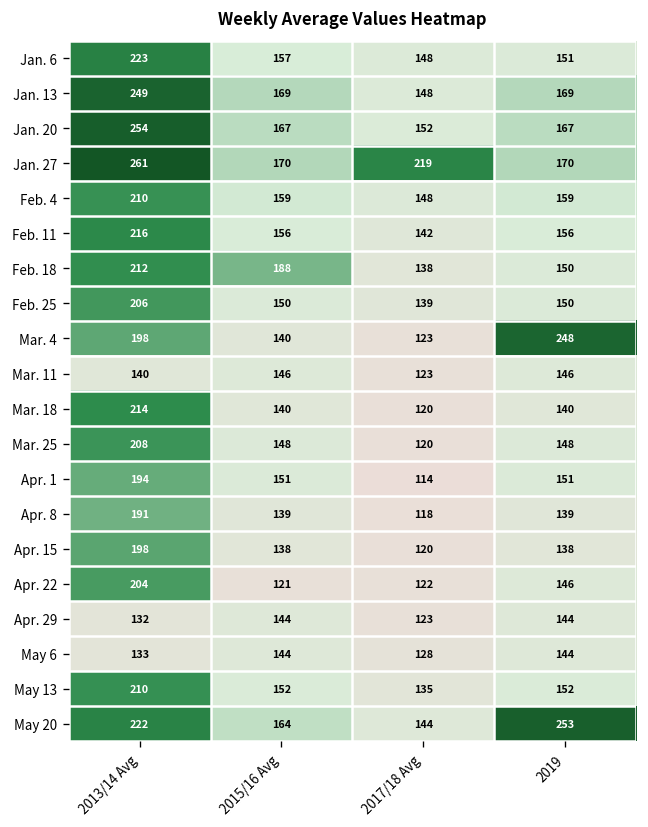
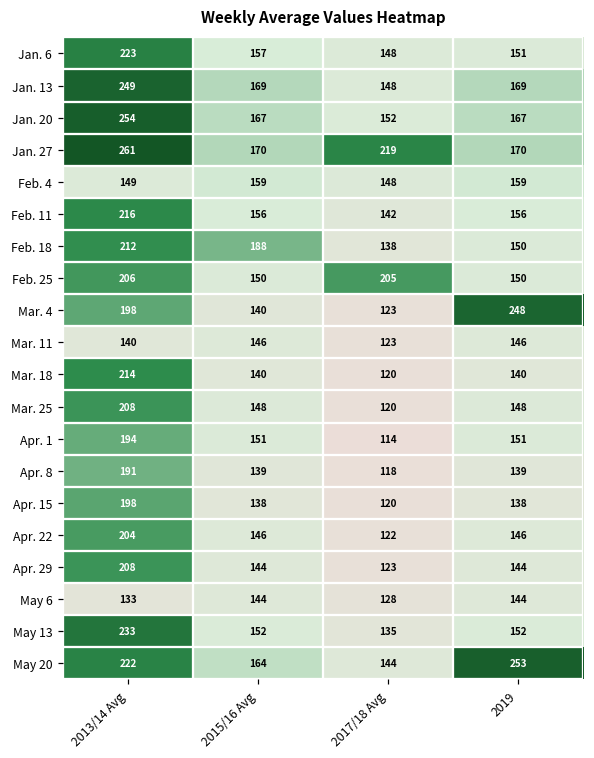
  {
    "Jan. 6": {
      "2013/14 Avg": 223,
      "2015/16 Avg": 157,
      "2017/18 Avg": 148,
      "2019": 151
    },
    "Jan. 13": {
      "2013/14 Avg": 249,
      "2015/16 Avg": 169,
      "2017/18 Avg": 148,
      "2019": 169
    },
    "Jan. 20": {
      "2013/14 Avg": 254,
      "2015/16 Avg": 167,
      "2017/18 Avg": 152,
      "2019": 167
    },
    "Jan. 27": {
      "2013/14 Avg": 261,
      "2015/16 Avg": 170,
      "2017/18 Avg": 219,
      "2019": 170
    },
    "Feb. 4": {
-     "2013/14 Avg": 210,
+     "2013/14 Avg": 149,
      "2015/16 Avg": 159,
      "2017/18 Avg": 148,
      "2019": 159
    },
    "Feb. 11": {
      "2013/14 Avg": 216,
      "2015/16 Avg": 156,
      "2017/18 Avg": 142,
      "2019": 156
    },
    "Feb. 18": {
      "2013/14 Avg": 212,
      "2015/16 Avg": 188,
      "2017/18 Avg": 138,
      "2019": 150
    },
    "Feb. 25": {
      "2013/14 Avg": 206,
      "2015/16 Avg": 150,
-     "2017/18 Avg": 139,
+     "2017/18 Avg": 205,
      "2019": 150
    },
    "Mar. 4": {
      "2013/14 Avg": 198,
      "2015/16 Avg": 140,
      "2017/18 Avg": 123,
      "2019": 248
    },
    "Mar. 11": {
      "2013/14 Avg": 140,
      "2015/16 Avg": 146,
      "2017/18 Avg": 123,
      "2019": 146
    },
    "Mar. 18": {
      "2013/14 Avg": 214,
      "2015/16 Avg": 140,
      "2017/18 Avg": 120,
      "2019": 140
    },
    "Mar. 25": {
      "2013/14 Avg": 208,
      "2015/16 Avg": 148,
      "2017/18 Avg": 120,
      "2019": 148
    },
    "Apr. 1": {
      "2013/14 Avg": 194,
      "2015/16 Avg": 151,
      "2017/18 Avg": 114,
      "2019": 151
    },
    "Apr. 8": {
      "2013/14 Avg": 191,
      "2015/16 Avg": 139,
      "2017/18 Avg": 118,
      "2019": 139
    },
    "Apr. 15": {
      "2013/14 Avg": 198,
      "2015/16 Avg": 138,
      "2017/18 Avg": 120,
      "2019": 138
    },
    "Apr. 22": {
      "2013/14 Avg": 204,
-     "2015/16 Avg": 121,
+     "2015/16 Avg": 146,
      "2017/18 Avg": 122,
      "2019": 146
    },
    "Apr. 29": {
-     "2013/14 Avg": 132,
+     "2013/14 Avg": 208,
      "2015/16 Avg": 144,
      "2017/18 Avg": 123,
      "2019": 144
    },
    "May 6": {
      "2013/14 Avg": 133,
      "2015/16 Avg": 144,
      "2017/18 Avg": 128,
      "2019": 144
    },
    "May 13": {
-     "2013/14 Avg": 210,
+     "2013/14 Avg": 233,
      "2015/16 Avg": 152,
      "2017/18 Avg": 135,
      "2019": 152
    },
    "May 20": {
      "2013/14 Avg": 222,
      "2015/16 Avg": 164,
      "2017/18 Avg": 144,
      "2019": 253
    }
  }
